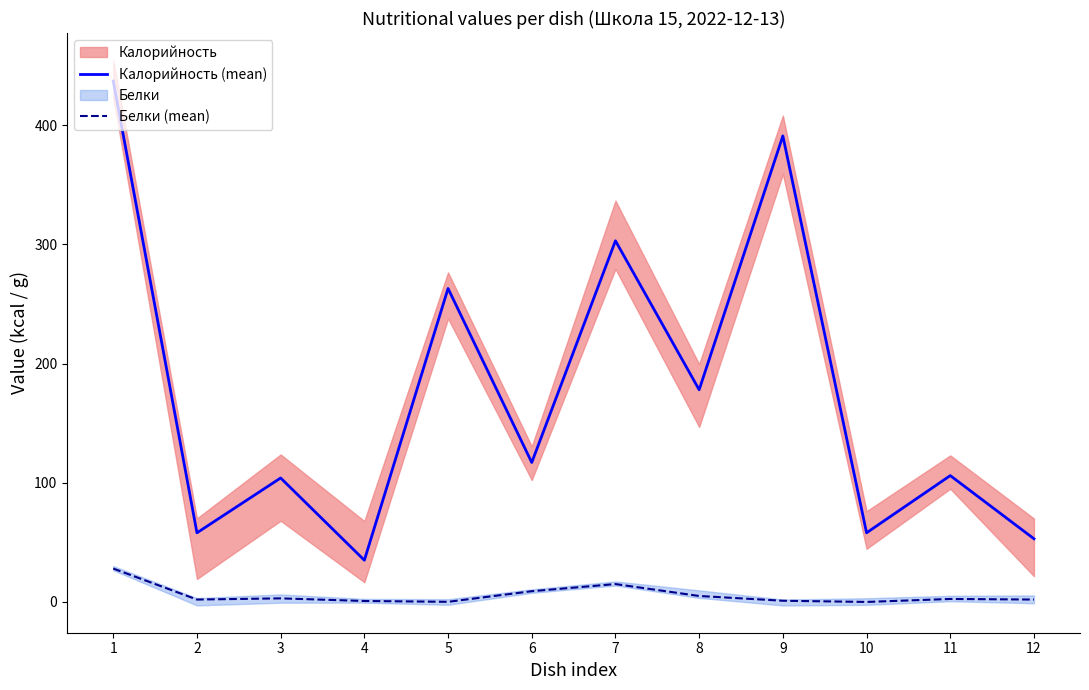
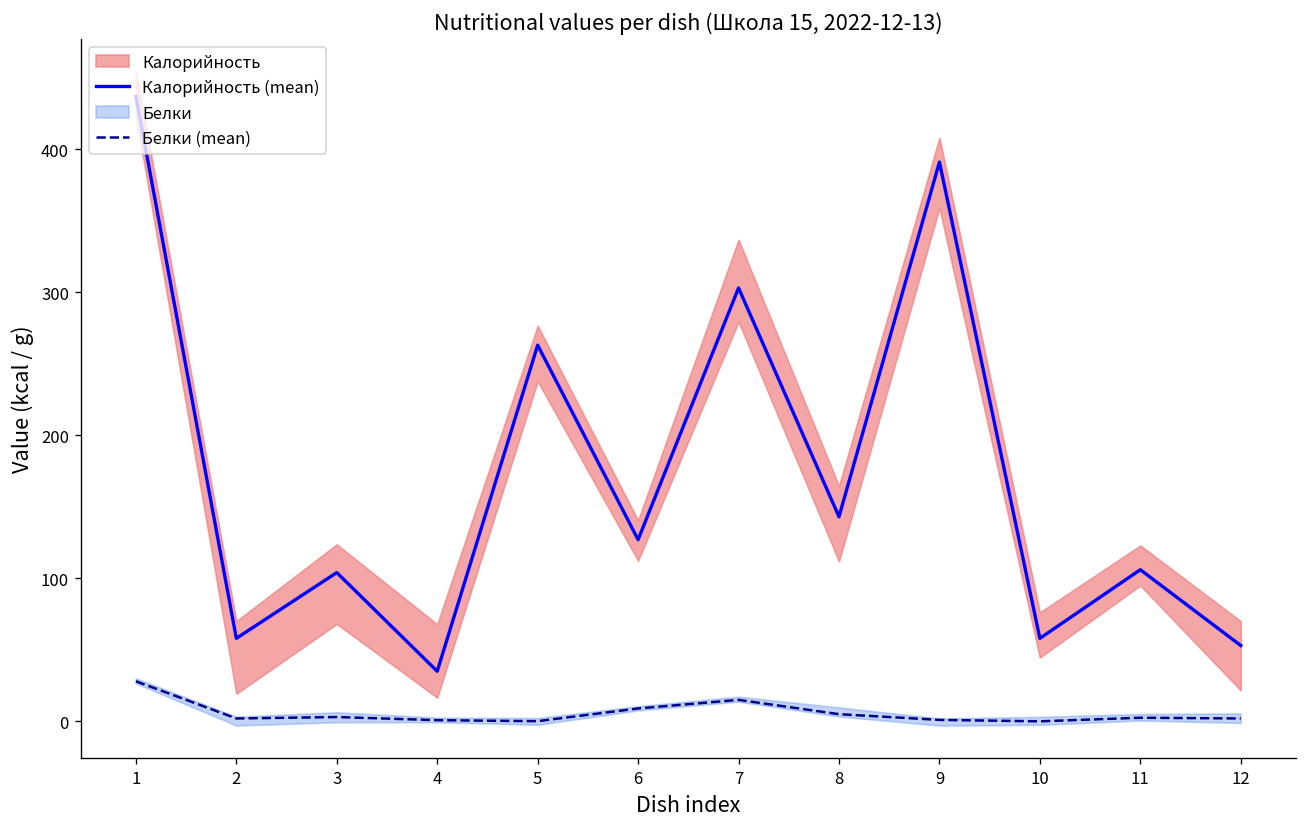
  {
    "Калорийность (mean)": {
      "2": 58,
      "3": 104,
      "4": 35,
      "5": 263,
-     "6": 117,
+     "6": 127,
      "7": 303,
-     "8": 178,
+     "8": 143,
      "9": 391,
      "10": 58,
      "11": 106,
      "12": 53
    },
    "Белки (mean)": {
      "3": 3,
      "5": 0,
      "7": 15,
      "8": 5,
      "10": 0,
      "11": 3,
      "12": 2
    }
  }
